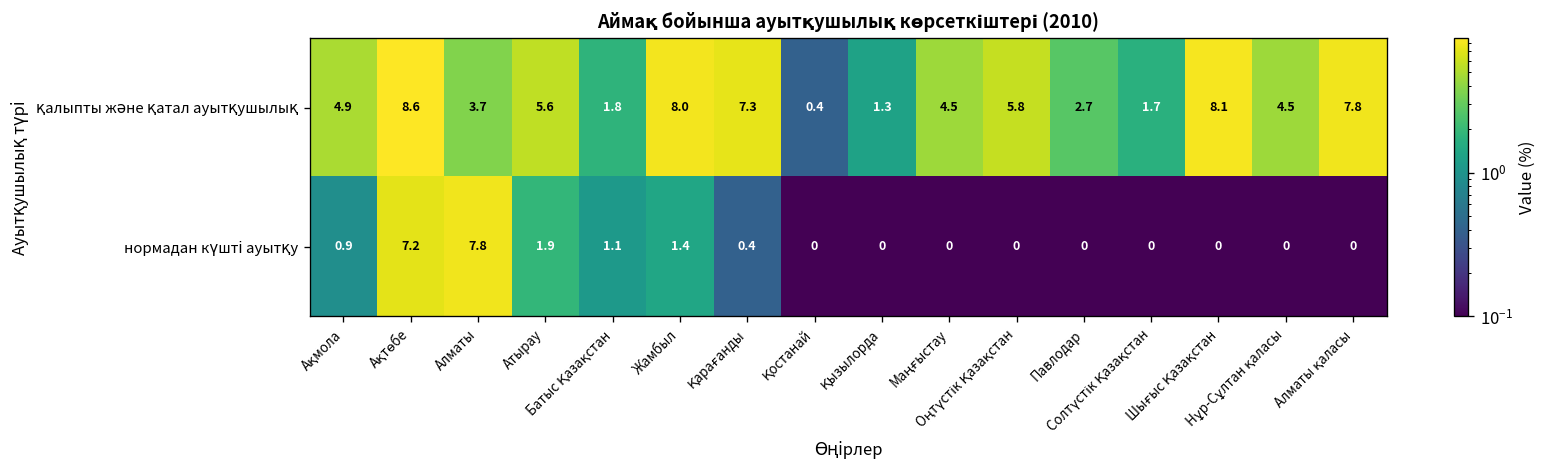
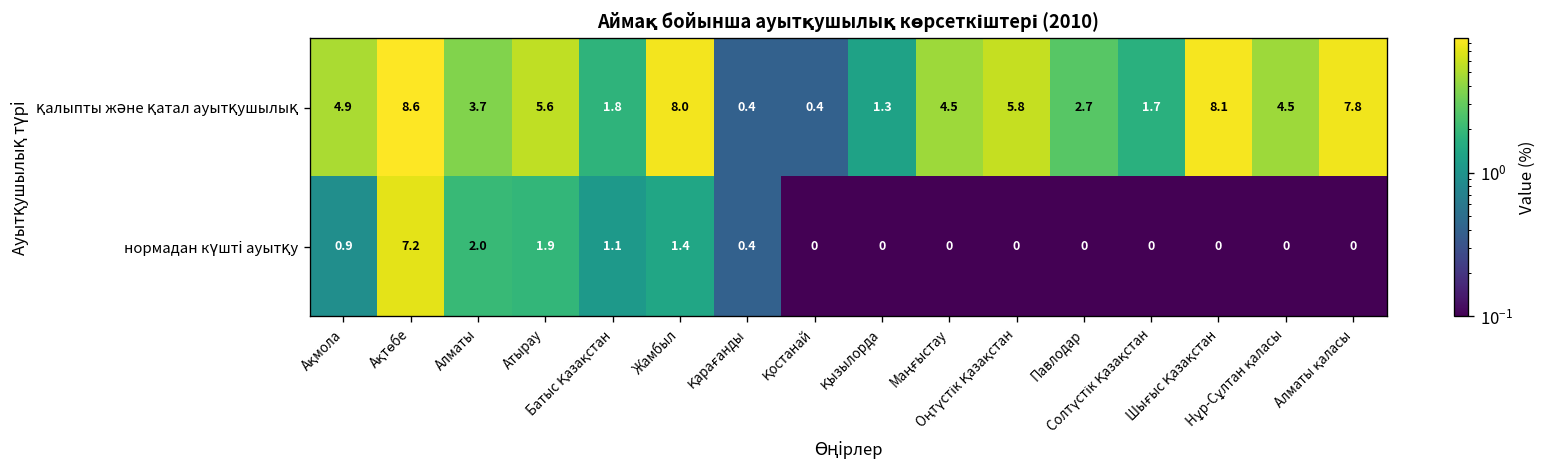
  {
    "қалыпты және қатал ауытқушылық": {
      "Ақмола": 4.9,
      "Ақтөбе": 8.6,
      "Алматы": 3.7,
      "Атырау": 5.6,
      "Батыс Қазақстан": 1.8,
      "Жамбыл": 8.0,
-     "Қарағанды": 7.3,
+     "Қарағанды": 0.4,
      "Қостанай": 0.4,
      "Қызылорда": 1.3,
      "Маңғыстау": 4.5,
      "Оңтүстік Қазақстан": 5.8,
      "Павлодар": 2.7,
      "Солтүстік Қазақстан": 1.7,
      "Шығыс Қазақстан": 8.1,
      "Нұр-Сұлтан қаласы": 4.5,
      "Алматы қаласы": 7.8
    },
    "нормадан күшті ауытқу": {
      "Ақмола": 0.9,
      "Ақтөбе": 7.2,
-     "Алматы": 7.8,
+     "Алматы": 2.0,
      "Атырау": 1.9,
      "Батыс Қазақстан": 1.1,
      "Жамбыл": 1.4,
      "Қарағанды": 0.4,
      "Қостанай": 0,
      "Қызылорда": 0,
      "Маңғыстау": 0,
      "Оңтүстік Қазақстан": 0,
      "Павлодар": 0,
      "Солтүстік Қазақстан": 0,
      "Шығыс Қазақстан": 0,
      "Нұр-Сұлтан қаласы": 0,
      "Алматы қаласы": 0
    }
  }
